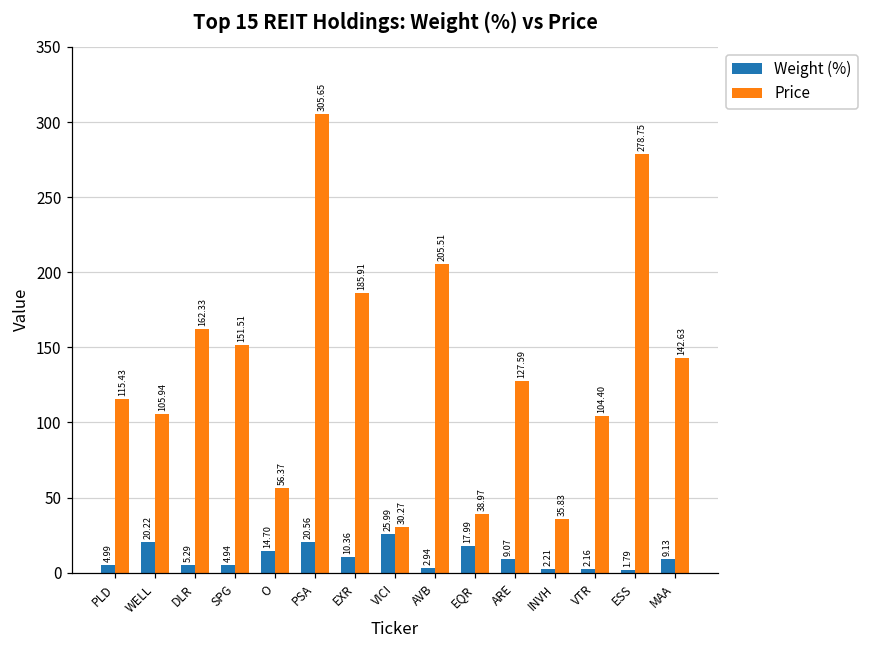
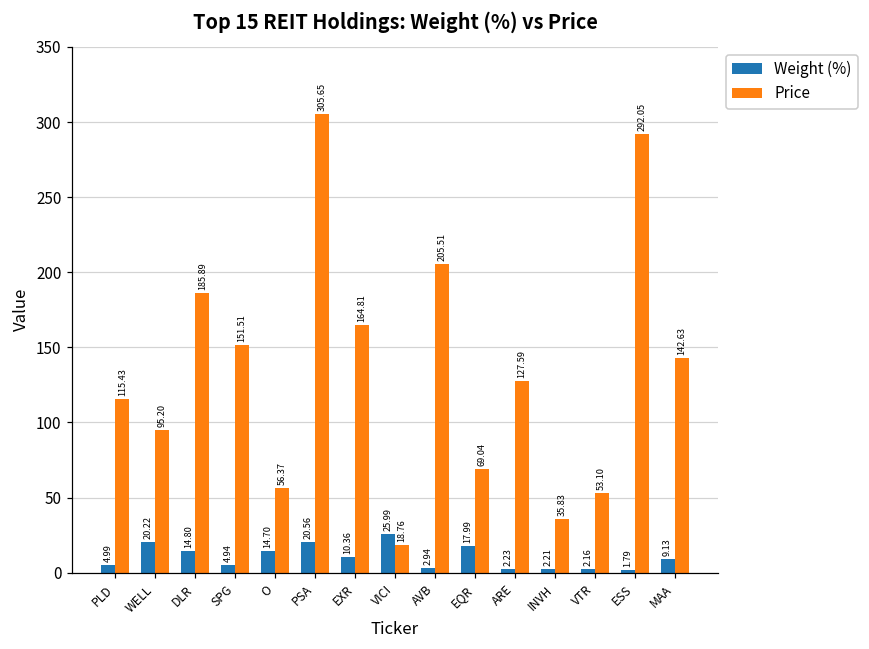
  {
    "Weight (%)": {
      "PLD": 4.99,
      "WELL": 20.22,
-     "DLR": 5.29,
+     "DLR": 14.80,
      "SPG": 4.94,
      "O": 14.70,
      "PSA": 20.56,
      "EXR": 10.36,
      "VICI": 25.99,
      "AVB": 2.94,
      "EQR": 17.99,
-     "ARE": 9.07,
+     "ARE": 2.23,
      "INVH": 2.21,
      "VTR": 2.16,
      "ESS": 1.79,
      "MAA": 9.13
    },
    "Price": {
      "PLD": 115.43,
-     "WELL": 105.94,
-     "DLR": 162.33,
+     "WELL": 95.20,
+     "DLR": 185.89,
      "SPG": 151.51,
      "O": 56.37,
      "PSA": 305.65,
-     "EXR": 185.91,
-     "VICI": 30.27,
+     "EXR": 164.81,
+     "VICI": 18.76,
      "AVB": 205.51,
-     "EQR": 38.97,
+     "EQR": 69.04,
      "ARE": 127.59,
      "INVH": 35.83,
-     "VTR": 104.40,
-     "ESS": 278.75,
+     "VTR": 53.10,
+     "ESS": 292.05,
      "MAA": 142.63
    }
  }
